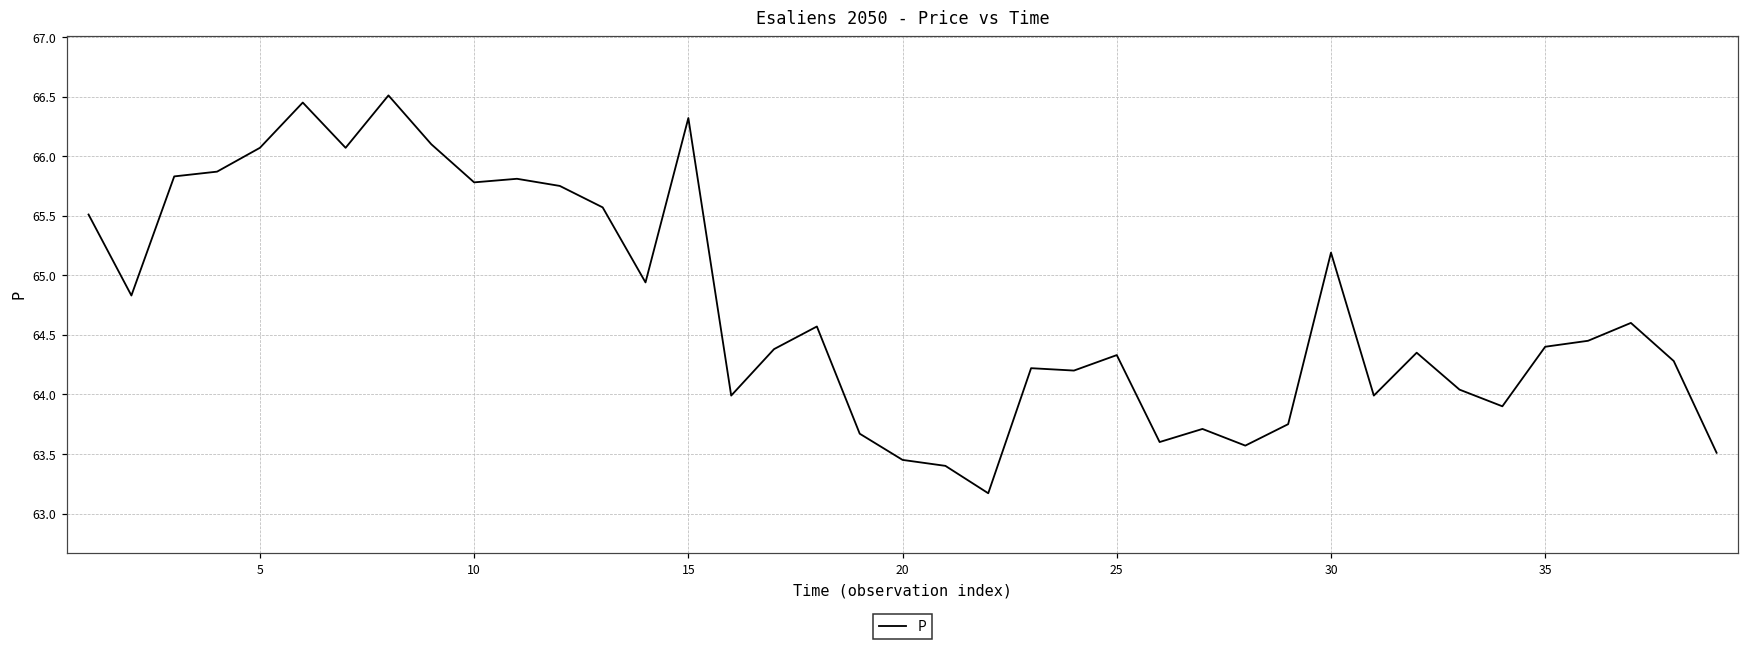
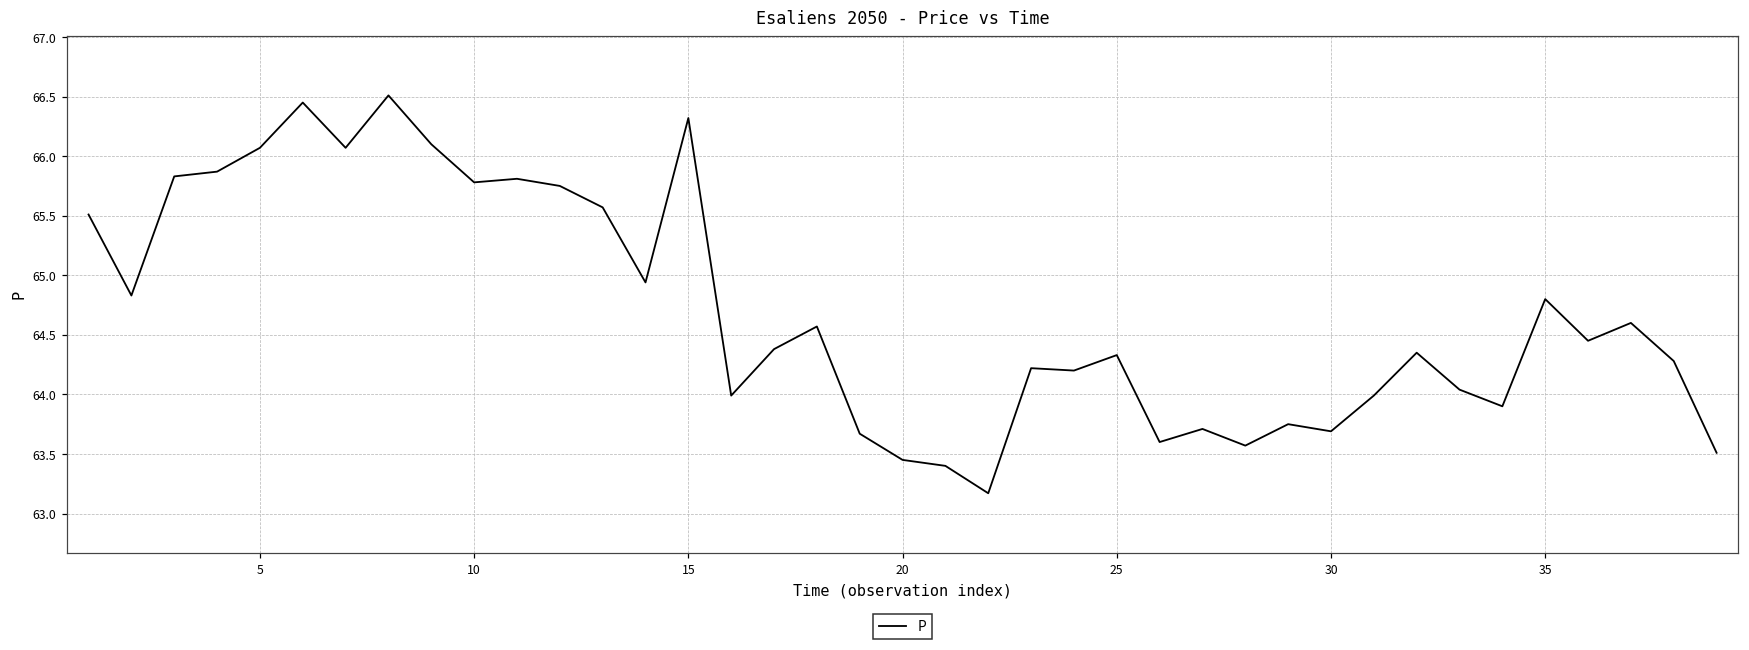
  {
    "5": 66.07,
    "10": 65.78,
    "15": 66.32,
    "20": 63.45,
    "25": 64.33,
-   "30": 65.19,
-   "35": 64.4
+   "30": 63.69,
+   "35": 64.8
  }
